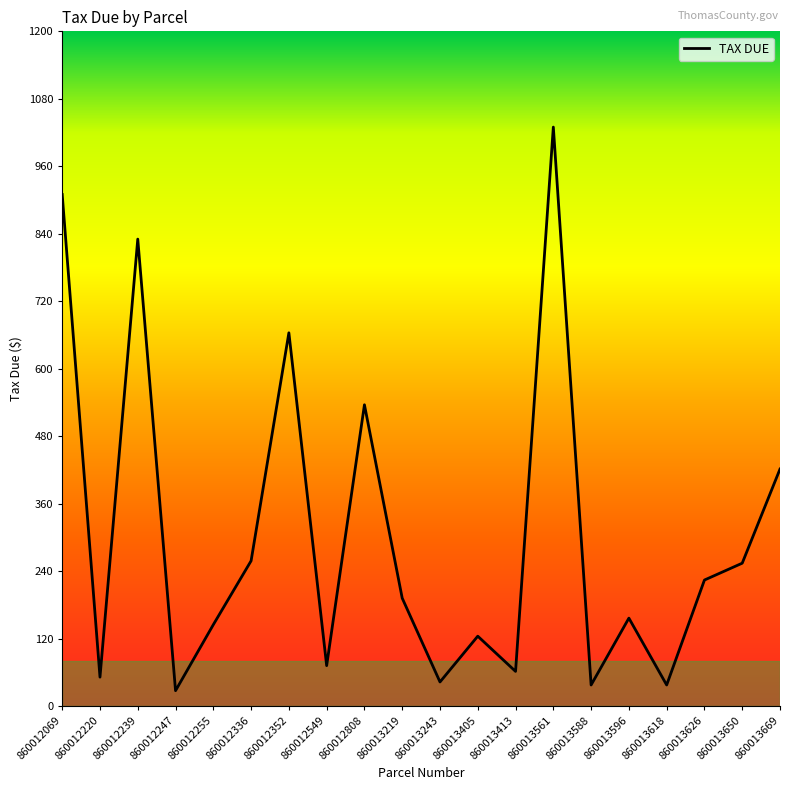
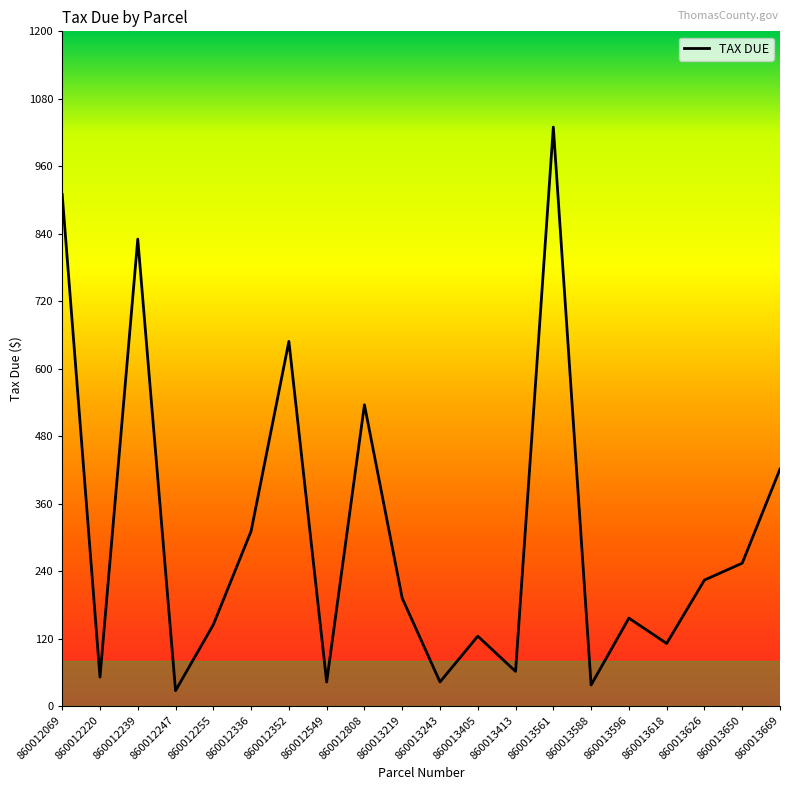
  {
    "860012069": 910,
    "860012220": 50,
    "860012239": 830,
    "860012247": 30,
    "860012255": 140,
-   "860012336": 260,
-   "860012352": 660,
-   "860012549": 70,
+   "860012336": 310,
+   "860012352": 650,
+   "860012549": 40,
    "860012808": 540,
    "860013219": 190,
    "860013243": 40,
    "860013405": 120,
    "860013413": 60,
    "860013561": 1030,
    "860013588": 40,
    "860013596": 160,
-   "860013618": 40,
+   "860013618": 110,
    "860013626": 220,
    "860013650": 250,
    "860013669": 420
  }
